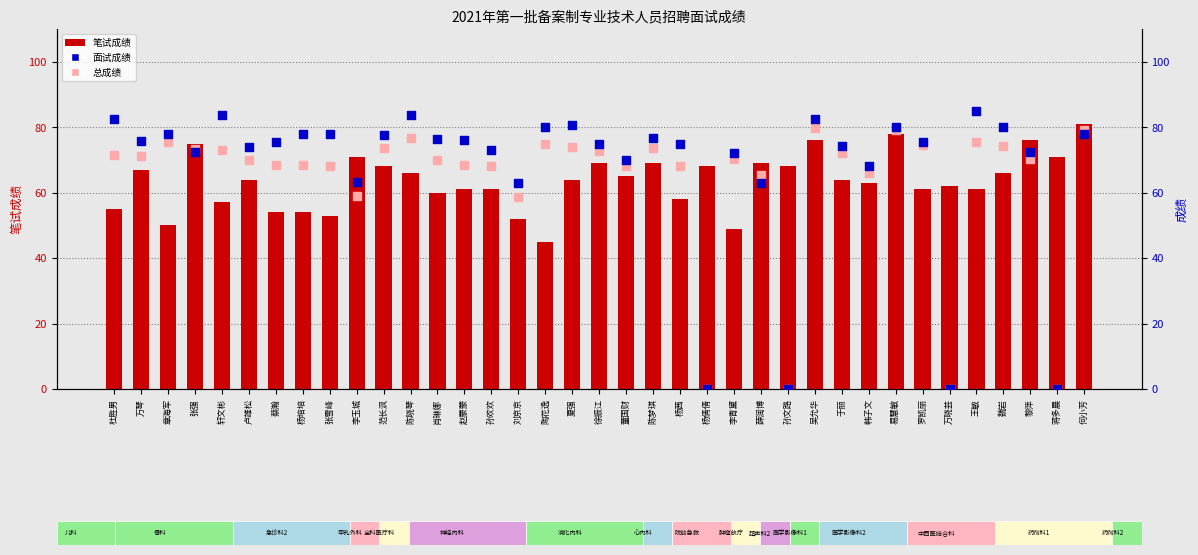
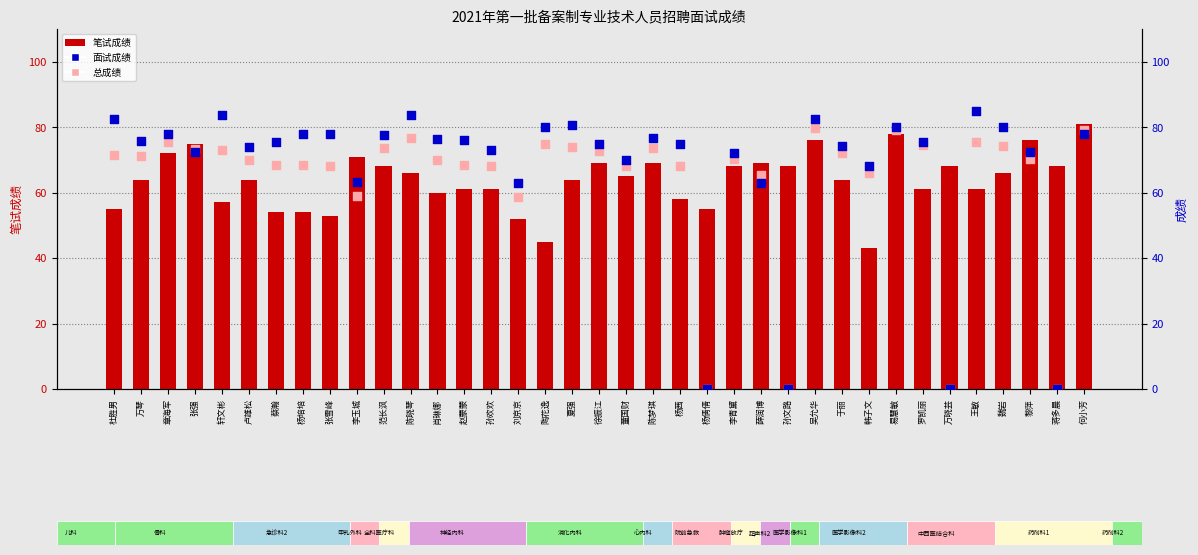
  {
    "笔试成绩": {
      "杜胜男": 55,
-     "万琴": 67,
-     "章海军": 50,
+     "万琴": 64,
+     "章海军": 72,
      "张强": 75,
      "轩文彬": 57,
      "卢雄松": 64,
      "蔡瀚": 54,
      "杨培培": 54,
      "张雪峰": 53,
      "李玉城": 71,
      "范长沨": 68,
      "陈晓琴": 66,
      "肖琳娜": 60,
      "赵蒙蒙": 61,
      "孙欢欢": 61,
      "刘京京": 52,
      "陶花逸": 45,
      "夏强": 64,
      "徐振江": 69,
      "董国财": 65,
      "陈梦琪": 69,
      "杨茜": 58,
-     "杨倩倩": 68,
-     "李青黛": 49,
+     "杨倩倩": 55,
+     "李青黛": 68,
      "薛润博": 69,
      "孙文路": 68,
      "吴允华": 76,
      "于丽": 64,
-     "韩子文": 63,
+     "韩子文": 43,
      "易慧敏": 78,
      "罗凯丽": 61,
-     "万晓芸": 62,
+     "万晓芸": 68,
      "王敏": 61,
      "魏岩": 66,
      "黎萍": 76,
-     "蒋多晨": 71,
+     "蒋多晨": 68,
      "何小芳": 81
    }
  }
